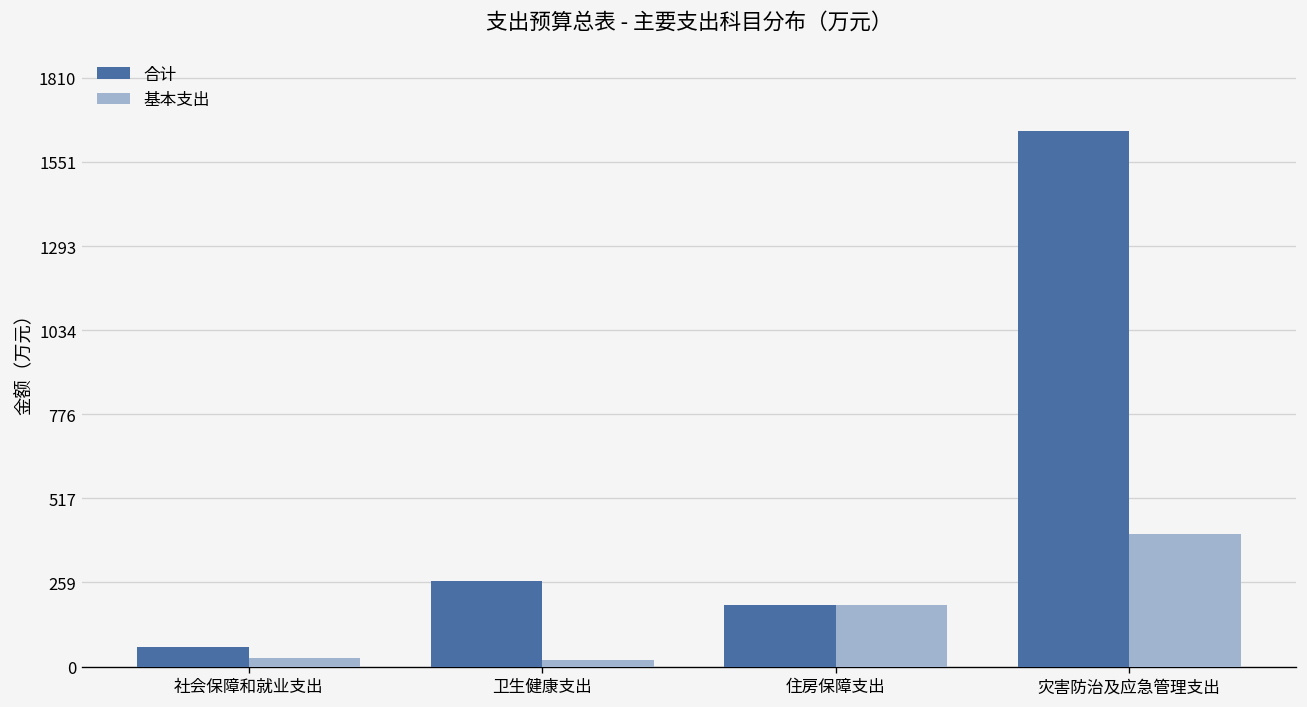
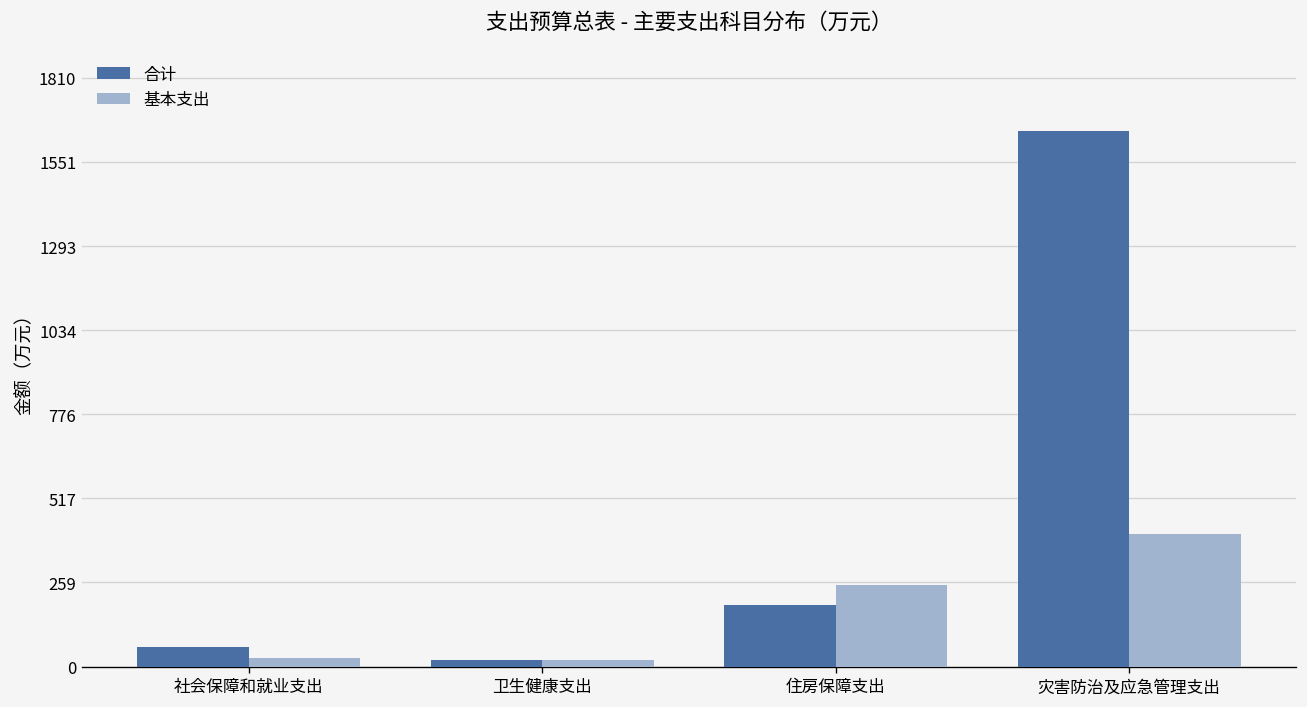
  {
    "合计": {
      "社会保障和就业支出": 60,
-     "卫生健康支出": 260,
+     "卫生健康支出": 20,
      "住房保障支出": 190,
      "灾害防治及应急管理支出": 1650
    },
    "基本支出": {
      "社会保障和就业支出": 30,
      "卫生健康支出": 20,
-     "住房保障支出": 190,
+     "住房保障支出": 250,
      "灾害防治及应急管理支出": 410
    }
  }
